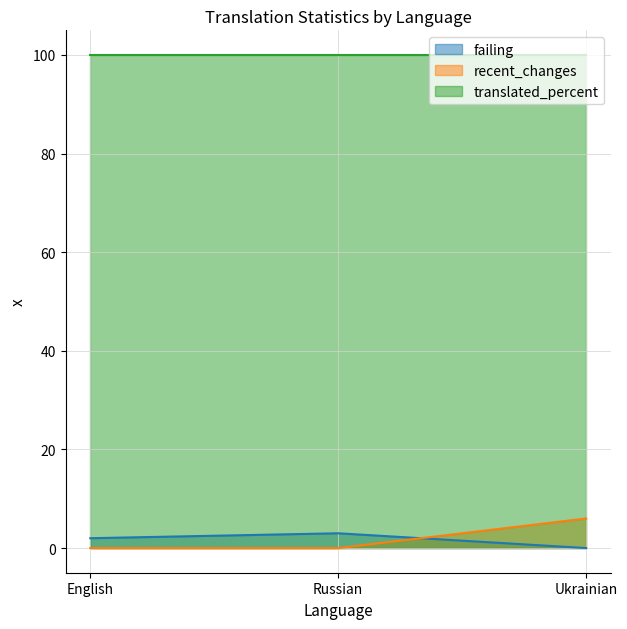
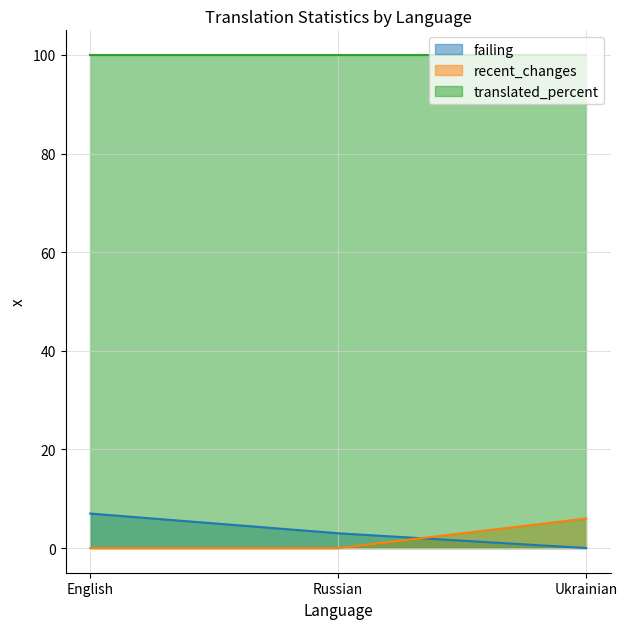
  {
    "failing": {
-     "English": 2,
+     "English": 7,
      "Russian": 3,
      "Ukrainian": 0
    },
    "recent_changes": {
      "English": 0,
      "Russian": 0,
      "Ukrainian": 6
    },
    "translated_percent": {
      "English": 100,
      "Russian": 100
    }
  }
